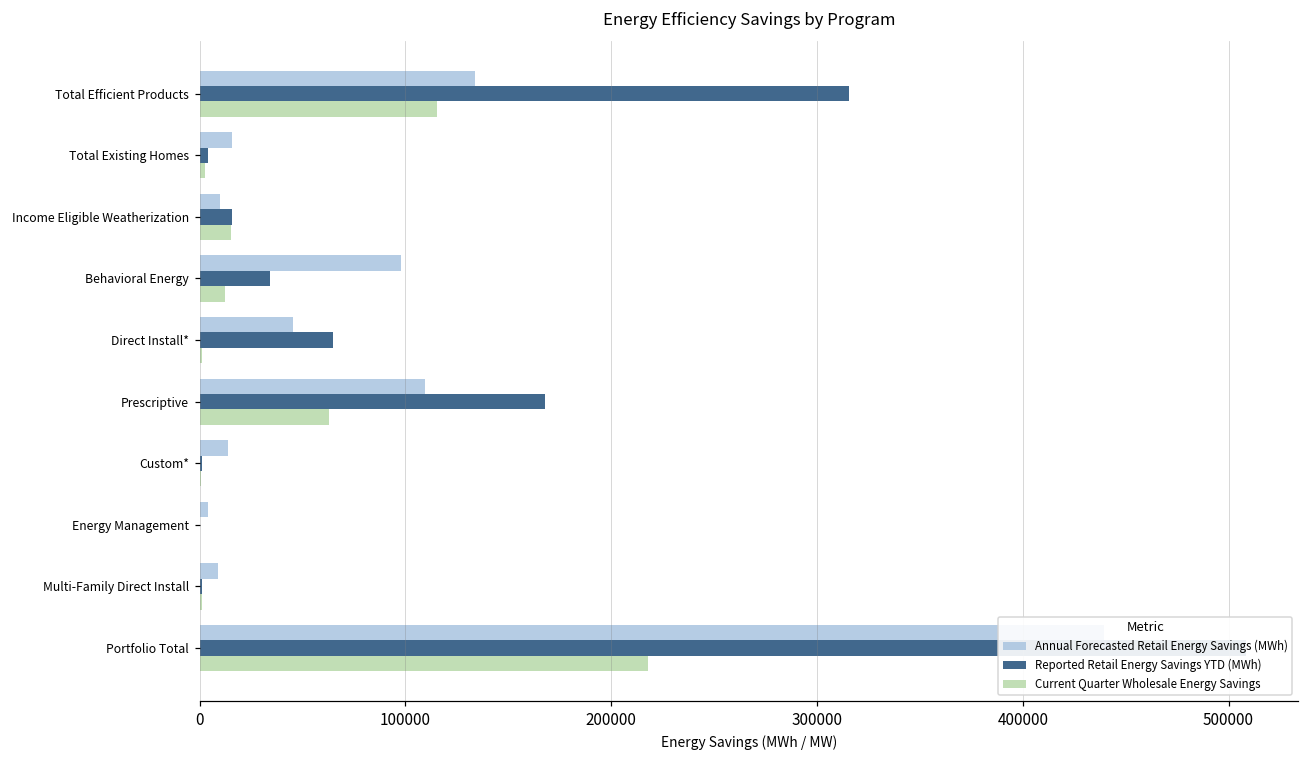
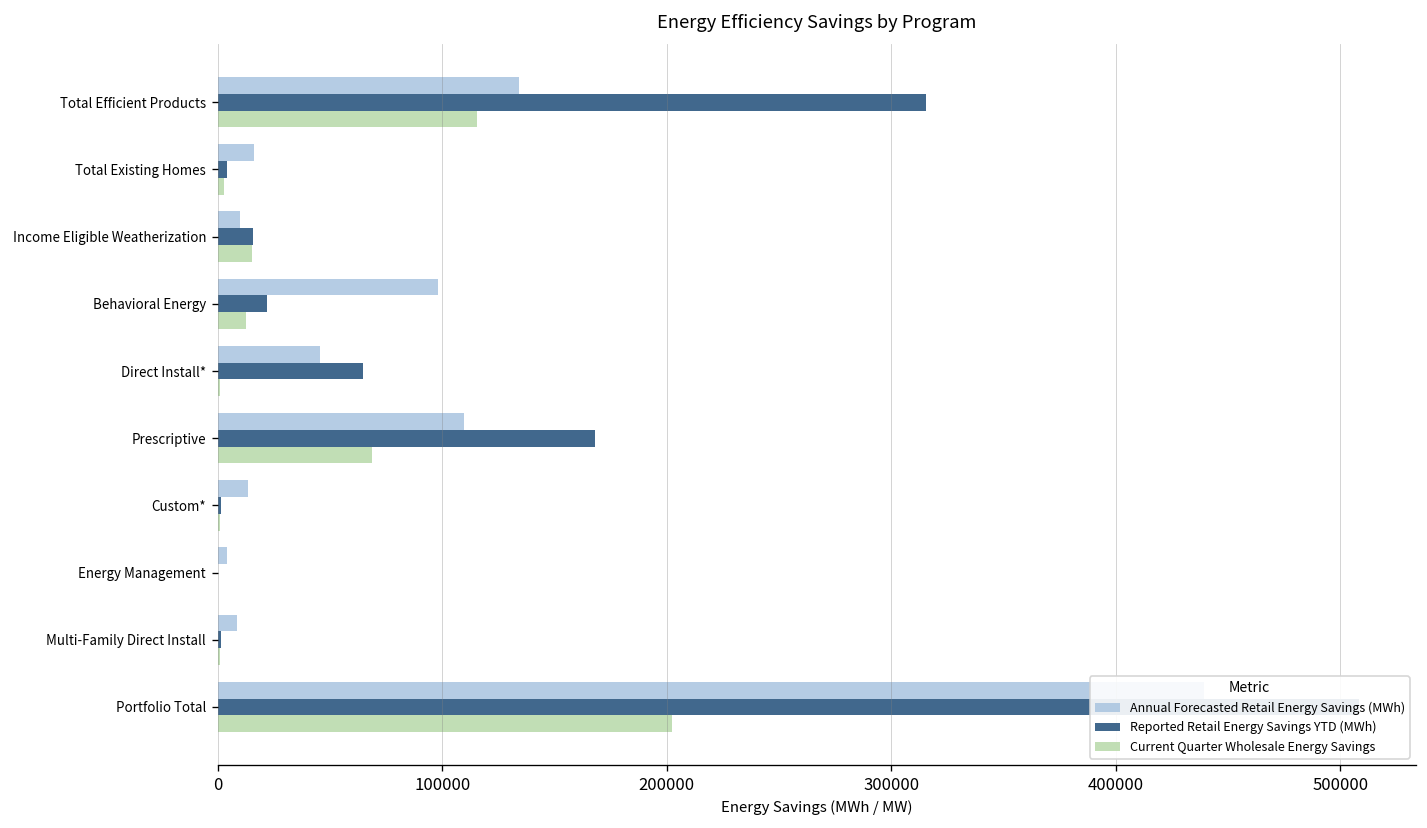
  {
    "Annual Forecasted Retail Energy Savings (MWh)": {
      "Total Efficient Products": 134000,
      "Total Existing Homes": 16000,
      "Income Eligible Weatherization": 10000,
      "Behavioral Energy": 98000,
      "Direct Install*": 46000,
      "Prescriptive": 109000,
      "Custom*": 14000,
      "Energy Management": 4000,
      "Multi-Family Direct Install": 9000
    },
    "Reported Retail Energy Savings YTD (MWh)": {
      "Total Efficient Products": 316000,
      "Total Existing Homes": 4000,
      "Income Eligible Weatherization": 16000,
-     "Behavioral Energy": 34000,
+     "Behavioral Energy": 22000,
      "Direct Install*": 65000,
      "Prescriptive": 168000,
      "Energy Management": 0
    },
    "Current Quarter Wholesale Energy Savings": {
      "Total Efficient Products": 115000,
      "Total Existing Homes": 3000,
      "Income Eligible Weatherization": 15000,
      "Behavioral Energy": 12000,
-     "Prescriptive": 63000,
+     "Prescriptive": 69000,
      "Energy Management": 0,
-     "Portfolio Total": 218000
+     "Portfolio Total": 202000
    }
  }
